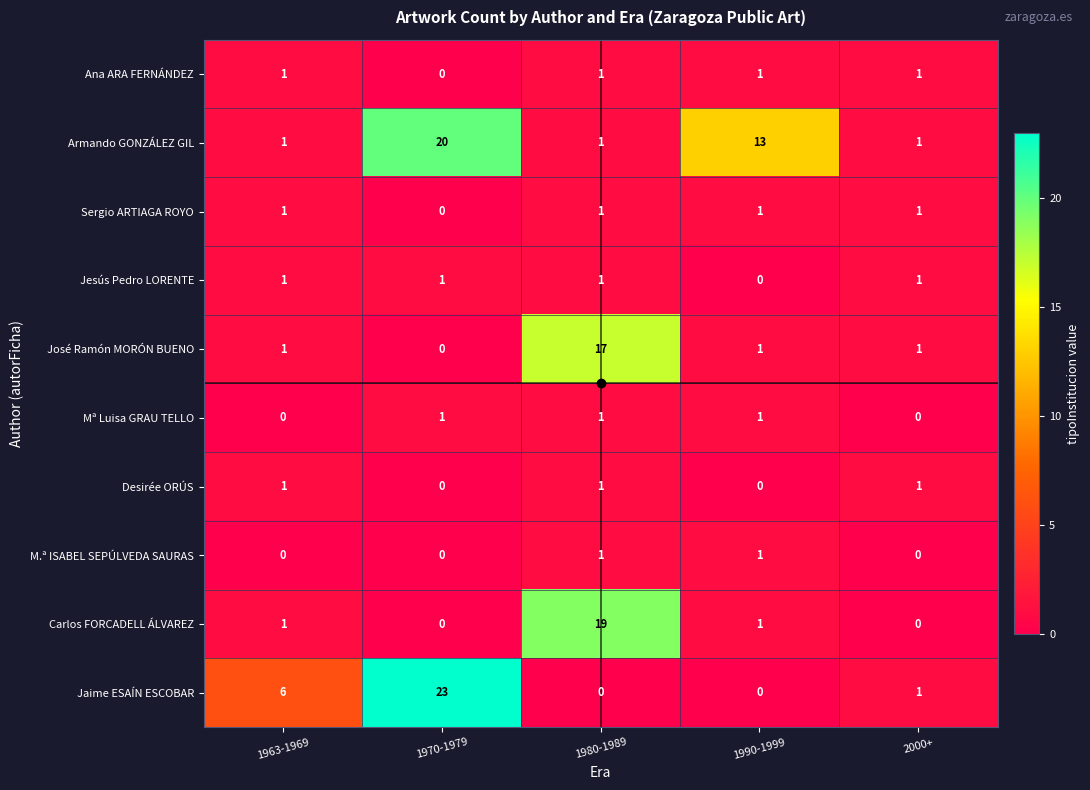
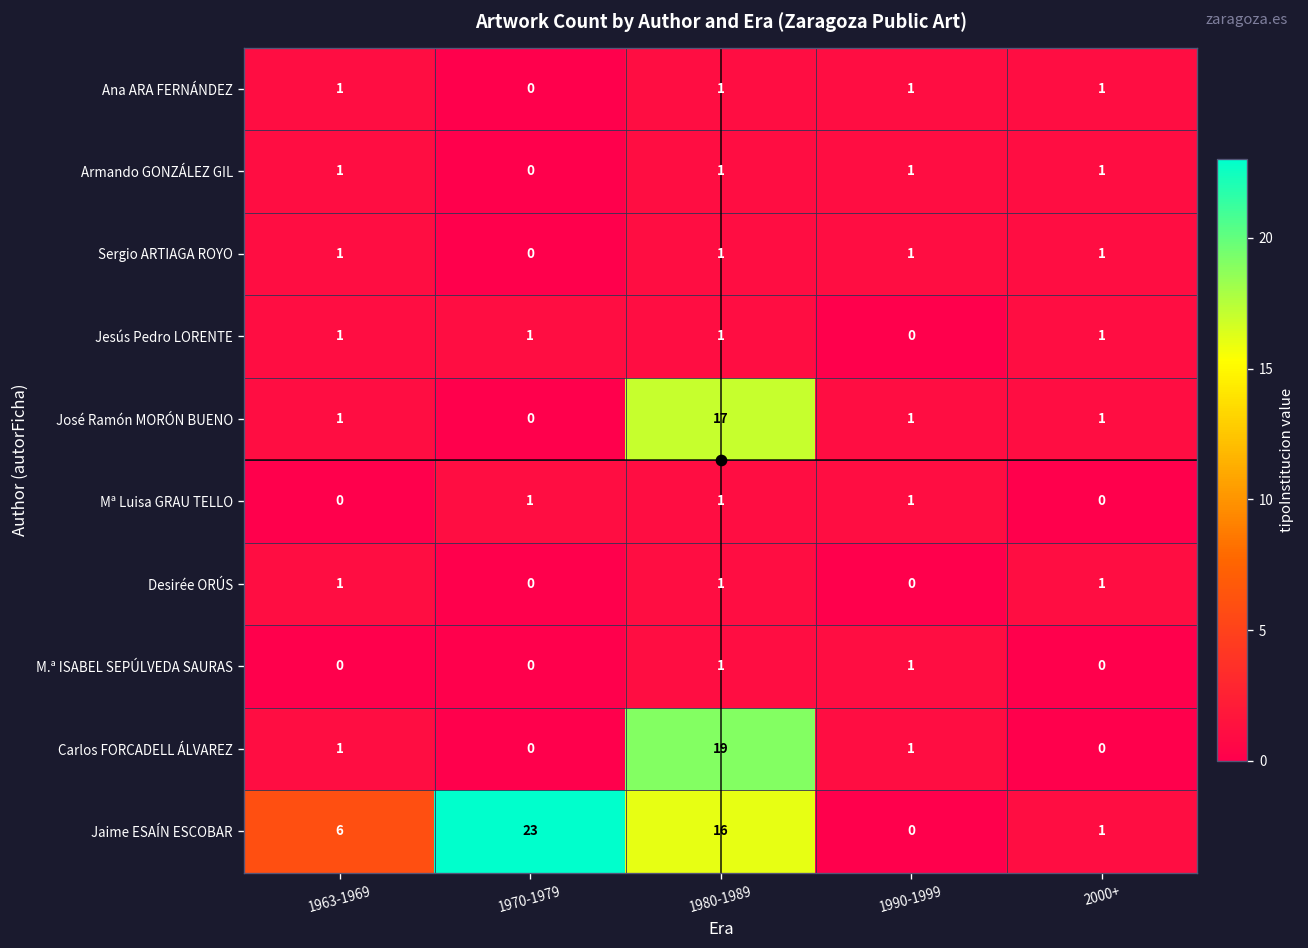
  {
    "Ana ARA FERNÁNDEZ": {
      "1963-1969": 1,
      "1970-1979": 0,
      "1980-1989": 1,
      "1990-1999": 1,
      "2000+": 1
    },
    "Armando GONZÁLEZ GIL": {
      "1963-1969": 1,
-     "1970-1979": 20,
+     "1970-1979": 0,
      "1980-1989": 1,
-     "1990-1999": 13,
+     "1990-1999": 1,
      "2000+": 1
    },
    "Sergio ARTIAGA ROYO": {
      "1963-1969": 1,
      "1970-1979": 0,
      "1980-1989": 1,
      "1990-1999": 1,
      "2000+": 1
    },
    "Jesús Pedro LORENTE": {
      "1963-1969": 1,
      "1970-1979": 1,
      "1980-1989": 1,
      "1990-1999": 0,
      "2000+": 1
    },
    "José Ramón MORÓN BUENO": {
      "1963-1969": 1,
      "1970-1979": 0,
      "1980-1989": 17,
      "1990-1999": 1,
      "2000+": 1
    },
    "Mª Luisa GRAU TELLO": {
      "1963-1969": 0,
      "1970-1979": 1,
      "1980-1989": 1,
      "1990-1999": 1,
      "2000+": 0
    },
    "Desirée ORÚS": {
      "1963-1969": 1,
      "1970-1979": 0,
      "1980-1989": 1,
      "1990-1999": 0,
      "2000+": 1
    },
    "M.ª ISABEL SEPÚLVEDA SAURAS": {
      "1963-1969": 0,
      "1970-1979": 0,
      "1980-1989": 1,
      "1990-1999": 1,
      "2000+": 0
    },
    "Carlos FORCADELL ÁLVAREZ": {
      "1963-1969": 1,
      "1970-1979": 0,
      "1980-1989": 19,
      "1990-1999": 1,
      "2000+": 0
    },
    "Jaime ESAÍN ESCOBAR": {
      "1963-1969": 6,
      "1970-1979": 23,
-     "1980-1989": 0,
+     "1980-1989": 16,
      "1990-1999": 0,
      "2000+": 1
    }
  }
